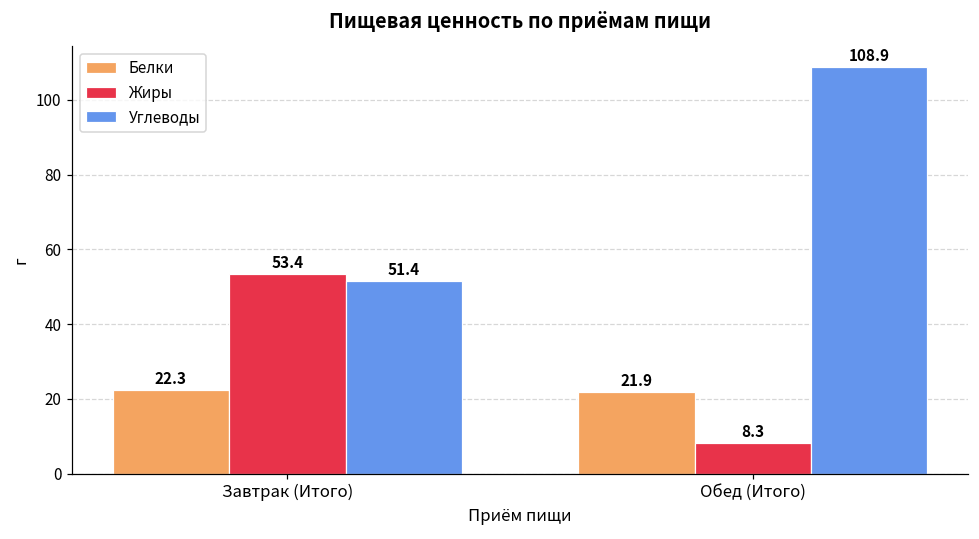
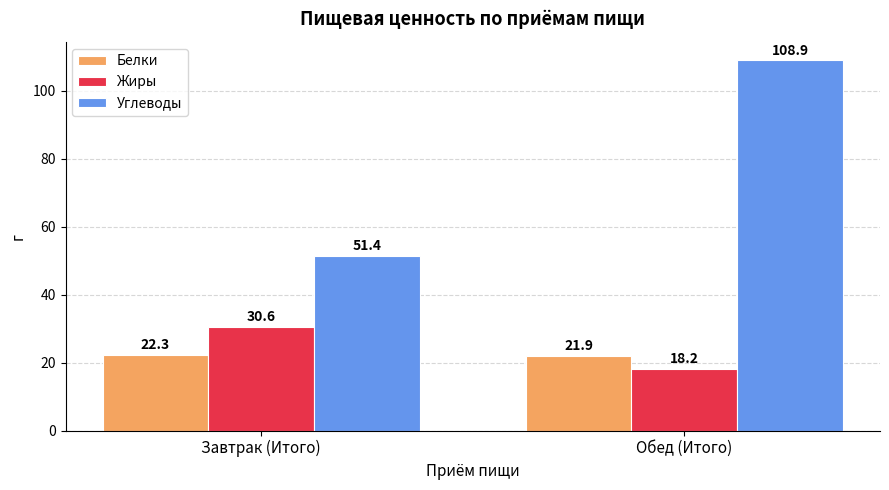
  {
    "Белки": {
      "Завтрак (Итого)": 22.3,
      "Обед (Итого)": 21.9
    },
    "Жиры": {
-     "Завтрак (Итого)": 53.4,
-     "Обед (Итого)": 8.3
+     "Завтрак (Итого)": 30.6,
+     "Обед (Итого)": 18.2
    },
    "Углеводы": {
      "Завтрак (Итого)": 51.4,
      "Обед (Итого)": 108.9
    }
  }
